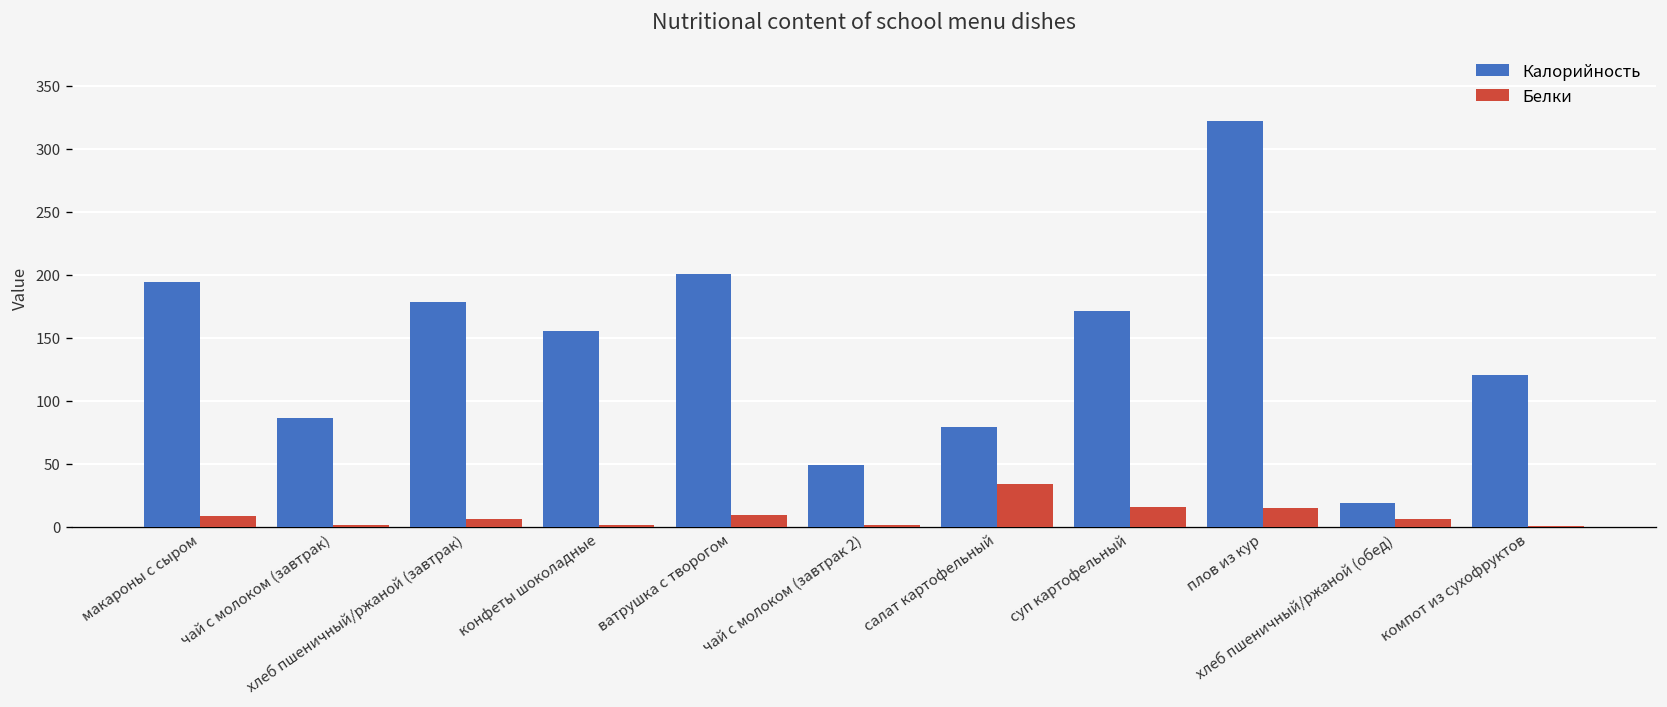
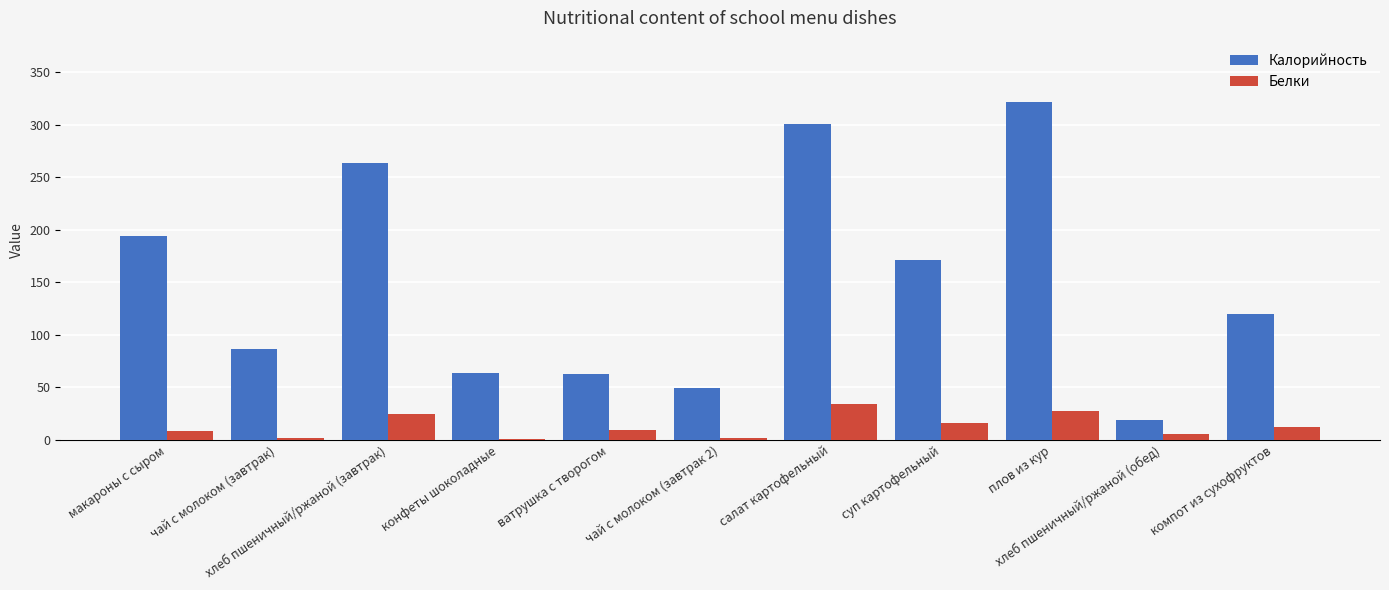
  {
    "Калорийность": {
      "макароны с сыром": 194,
      "чай с молоком (завтрак)": 86,
-     "хлеб пшеничный/ржаной (завтрак)": 178,
-     "конфеты шоколадные": 155,
-     "ватрушка с творогом": 200,
+     "хлеб пшеничный/ржаной (завтрак)": 264,
+     "конфеты шоколадные": 64,
+     "ватрушка с творогом": 63,
      "чай с молоком (завтрак 2)": 49,
-     "салат картофельный": 79,
+     "салат картофельный": 300,
      "суп картофельный": 171,
      "плов из кур": 322,
      "хлеб пшеничный/ржаной (обед)": 19,
      "компот из сухофруктов": 120
    },
    "Белки": {
      "макароны с сыром": 8,
-     "хлеб пшеничный/ржаной (завтрак)": 6,
+     "хлеб пшеничный/ржаной (завтрак)": 25,
      "ватрушка с творогом": 9,
      "салат картофельный": 34,
      "суп картофельный": 16,
-     "плов из кур": 14,
+     "плов из кур": 28,
      "хлеб пшеничный/ржаной (обед)": 6,
-     "компот из сухофруктов": 0
+     "компот из сухофруктов": 12
    }
  }
